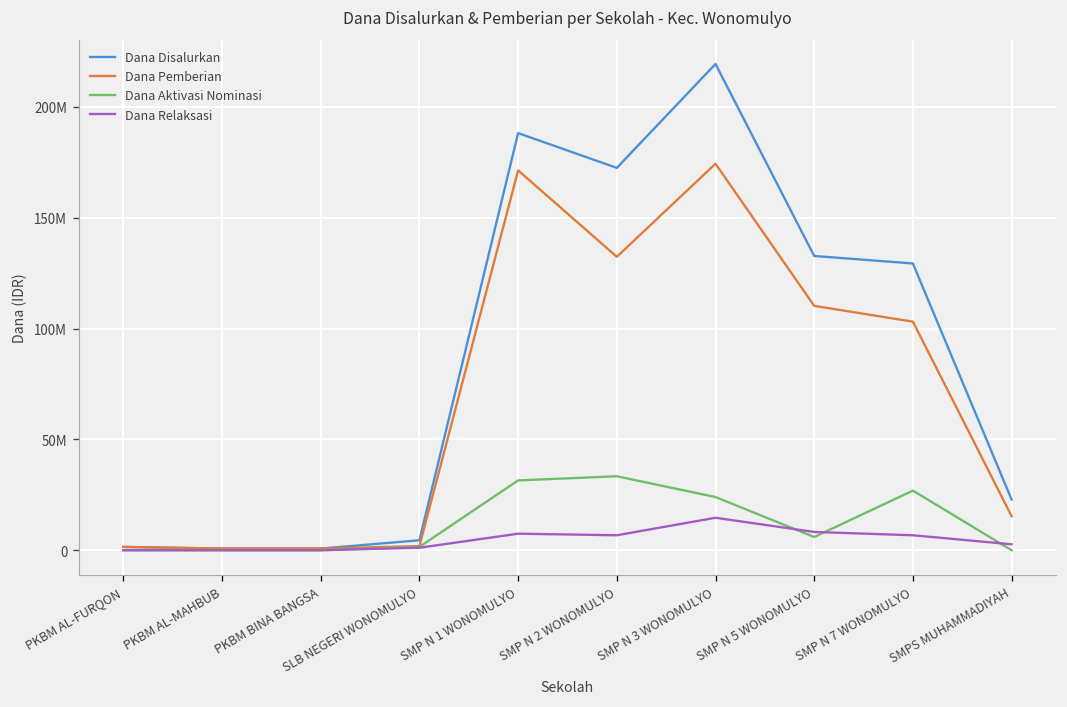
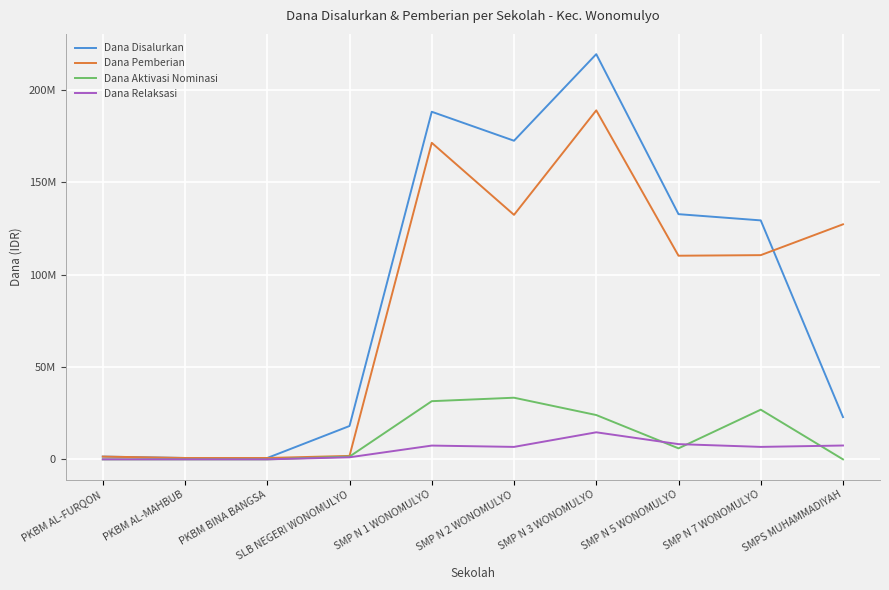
  {
    "Dana Disalurkan": {
-     "SLB NEGERI WONOMULYO": 5000000,
+     "SLB NEGERI WONOMULYO": 18000000,
      "SMP N 1 WONOMULYO": 188000000,
      "SMP N 2 WONOMULYO": 173000000,
      "SMP N 3 WONOMULYO": 219000000,
      "SMP N 5 WONOMULYO": 133000000,
      "SMP N 7 WONOMULYO": 129000000,
      "SMPS MUHAMMADIYAH": 23000000
    },
    "Dana Pemberian": {
      "SMP N 1 WONOMULYO": 171000000,
      "SMP N 2 WONOMULYO": 132000000,
-     "SMP N 3 WONOMULYO": 174000000,
+     "SMP N 3 WONOMULYO": 189000000,
      "SMP N 5 WONOMULYO": 110000000,
-     "SMP N 7 WONOMULYO": 103000000,
-     "SMPS MUHAMMADIYAH": 15000000
+     "SMP N 7 WONOMULYO": 111000000,
+     "SMPS MUHAMMADIYAH": 127000000
    },
    "Dana Aktivasi Nominasi": {
      "SMP N 1 WONOMULYO": 32000000,
      "SMP N 2 WONOMULYO": 33000000,
      "SMP N 3 WONOMULYO": 24000000,
      "SMP N 5 WONOMULYO": 6000000,
      "SMP N 7 WONOMULYO": 27000000,
      "SMPS MUHAMMADIYAH": 0
    },
    "Dana Relaksasi": {
      "SMP N 1 WONOMULYO": 7000000,
      "SMP N 2 WONOMULYO": 7000000,
      "SMP N 3 WONOMULYO": 15000000,
      "SMP N 5 WONOMULYO": 8000000,
      "SMP N 7 WONOMULYO": 7000000,
-     "SMPS MUHAMMADIYAH": 3000000
+     "SMPS MUHAMMADIYAH": 8000000
    }
  }
